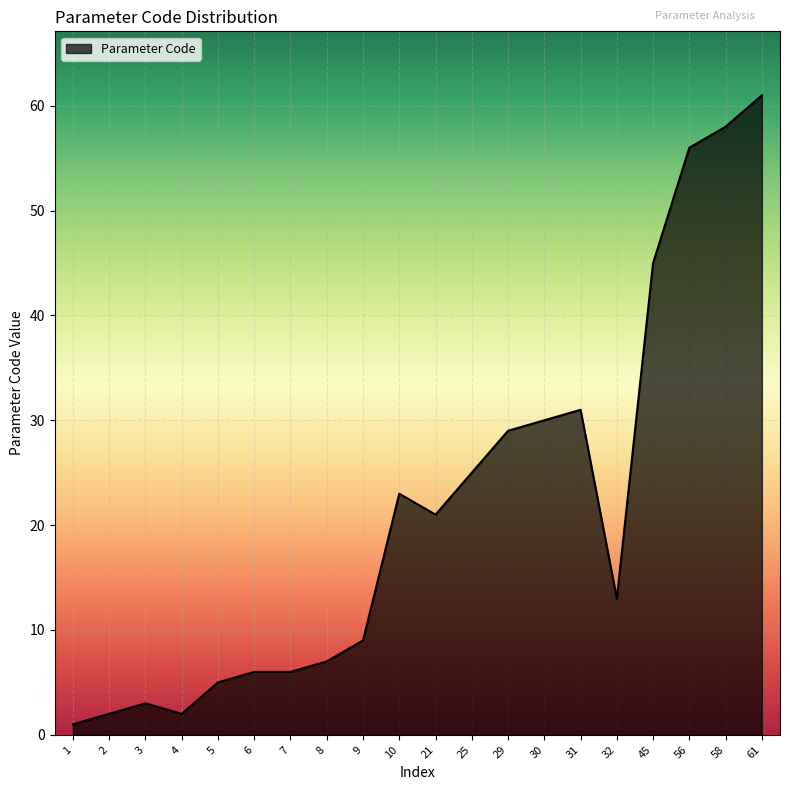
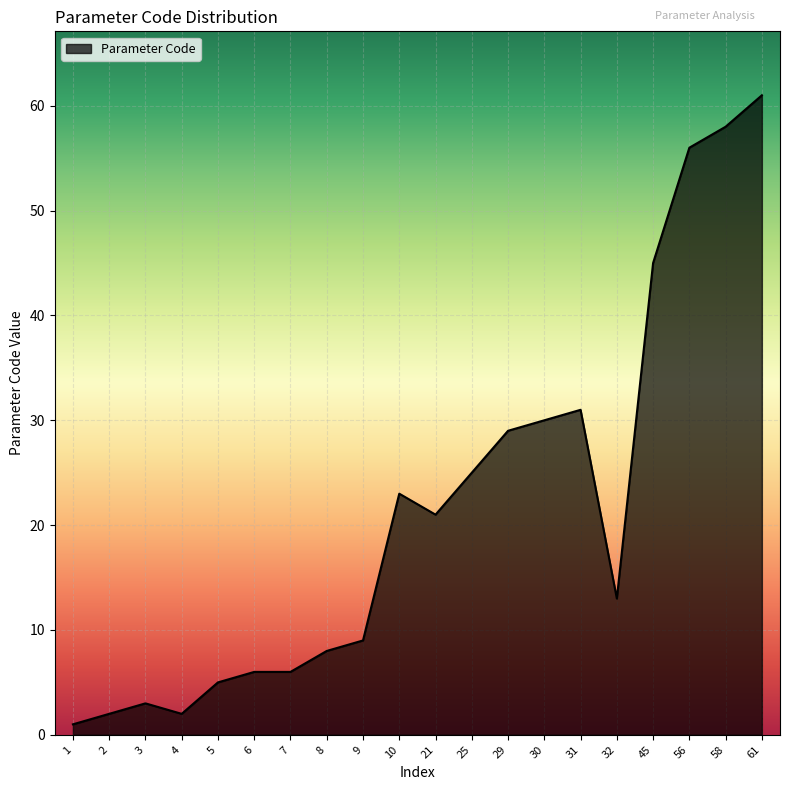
  {
    "1": 1,
    "2": 2,
    "3": 3,
    "4": 2,
    "5": 5,
    "6": 6,
    "7": 6,
-   "8": 7,
+   "8": 8,
    "9": 9,
    "10": 23,
    "21": 21,
    "25": 25,
    "29": 29,
    "30": 30,
    "31": 31,
    "32": 13,
    "45": 45,
    "56": 56,
    "58": 58,
    "61": 61
  }
